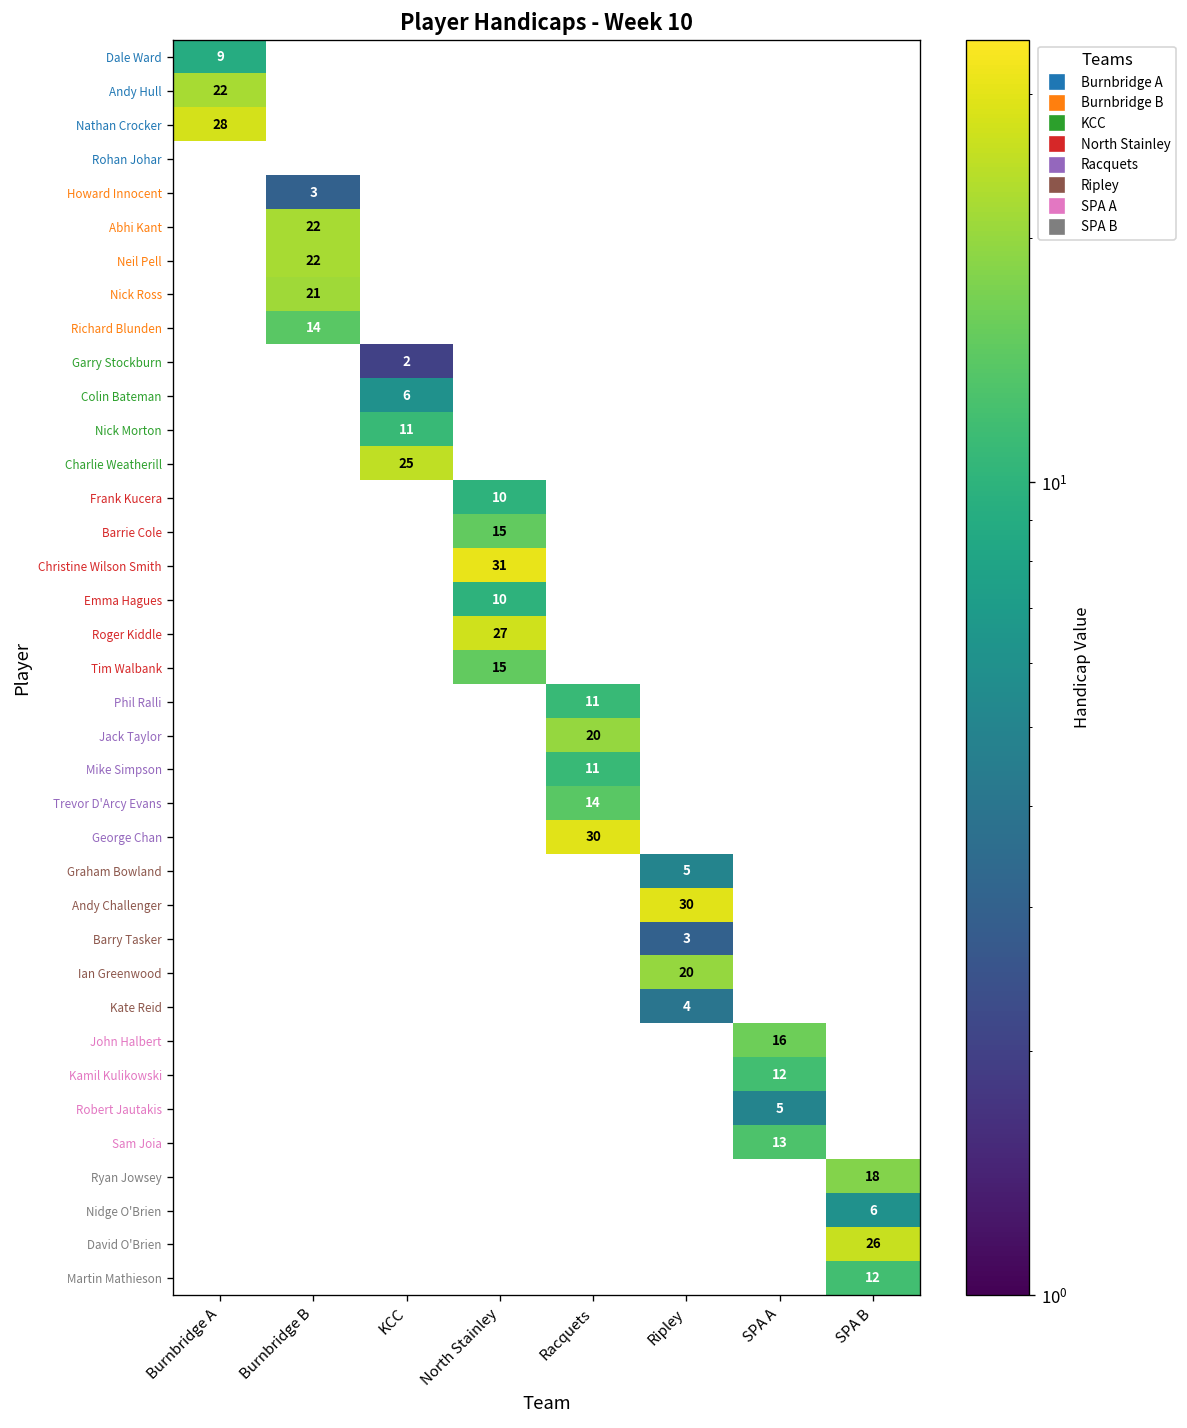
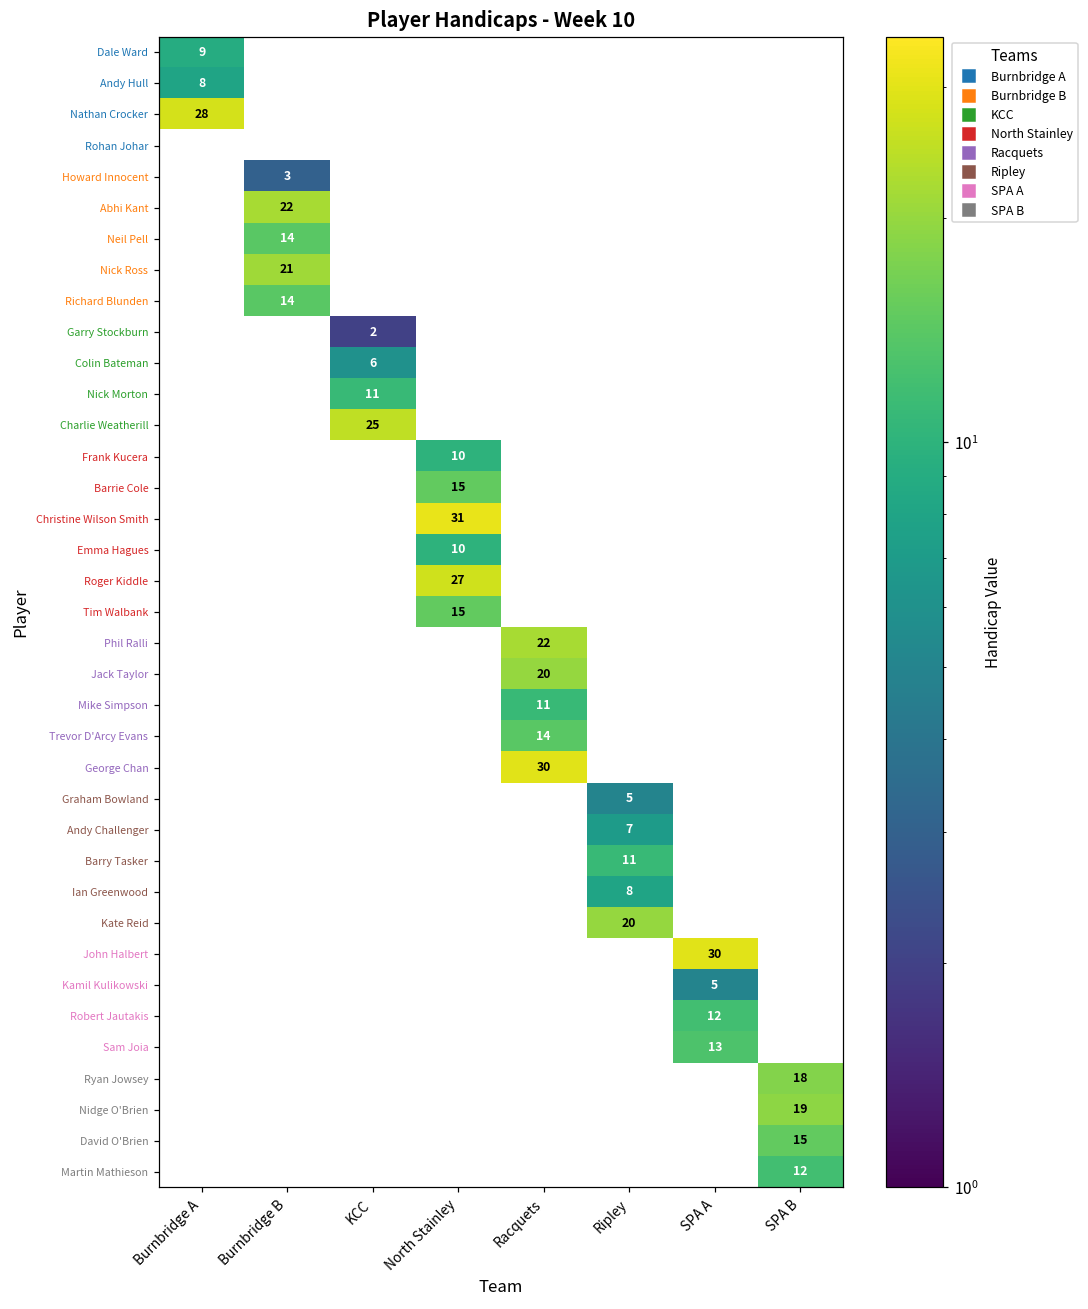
  {
    "Dale Ward": {
      "Burnbridge A": 9
    },
    "Andy Hull": {
-     "Burnbridge A": 22
+     "Burnbridge A": 8
    },
    "Nathan Crocker": {
      "Burnbridge A": 28
    },
    "Howard Innocent": {
      "Burnbridge B": 3
    },
    "Abhi Kant": {
      "Burnbridge B": 22
    },
    "Neil Pell": {
-     "Burnbridge B": 22
+     "Burnbridge B": 14
    },
    "Nick Ross": {
      "Burnbridge B": 21
    },
    "Richard Blunden": {
      "Burnbridge B": 14
    },
    "Garry Stockburn": {
      "KCC": 2
    },
    "Colin Bateman": {
      "KCC": 6
    },
    "Nick Morton": {
      "KCC": 11
    },
    "Charlie Weatherill": {
      "KCC": 25
    },
    "Frank Kucera": {
      "North Stainley": 10
    },
    "Barrie Cole": {
      "North Stainley": 15
    },
    "Christine Wilson Smith": {
      "North Stainley": 31
    },
    "Emma Hagues": {
      "North Stainley": 10
    },
    "Roger Kiddle": {
      "North Stainley": 27
    },
    "Tim Walbank": {
      "North Stainley": 15
    },
    "Phil Ralli": {
-     "Racquets": 11
+     "Racquets": 22
    },
    "Jack Taylor": {
      "Racquets": 20
    },
    "Mike Simpson": {
      "Racquets": 11
    },
    "Trevor D'Arcy Evans": {
      "Racquets": 14
    },
    "George Chan": {
      "Racquets": 30
    },
    "Graham Bowland": {
      "Ripley": 5
    },
    "Andy Challenger": {
-     "Ripley": 30
+     "Ripley": 7
    },
    "Barry Tasker": {
-     "Ripley": 3
+     "Ripley": 11
    },
    "Ian Greenwood": {
-     "Ripley": 20
+     "Ripley": 8
    },
    "Kate Reid": {
-     "Ripley": 4
+     "Ripley": 20
    },
    "John Halbert": {
-     "SPA A": 16
+     "SPA A": 30
    },
    "Kamil Kulikowski": {
-     "SPA A": 12
+     "SPA A": 5
    },
    "Robert Jautakis": {
-     "SPA A": 5
+     "SPA A": 12
    },
    "Sam Joia": {
      "SPA A": 13
    },
    "Ryan Jowsey": {
      "SPA B": 18
    },
    "Nidge O'Brien": {
-     "SPA B": 6
+     "SPA B": 19
    },
    "David O'Brien": {
-     "SPA B": 26
+     "SPA B": 15
    },
    "Martin Mathieson": {
      "SPA B": 12
    }
  }
